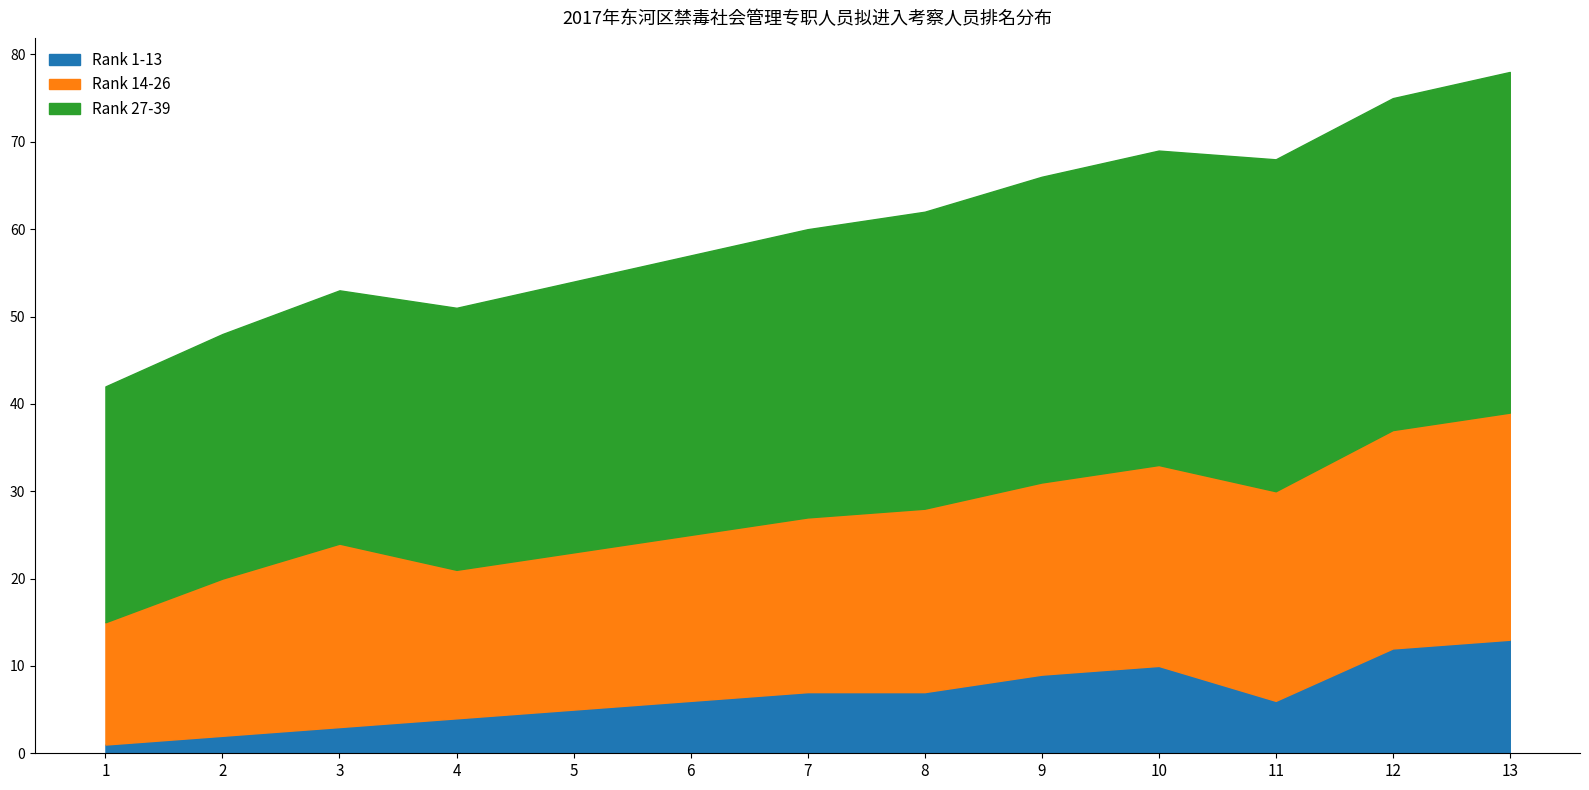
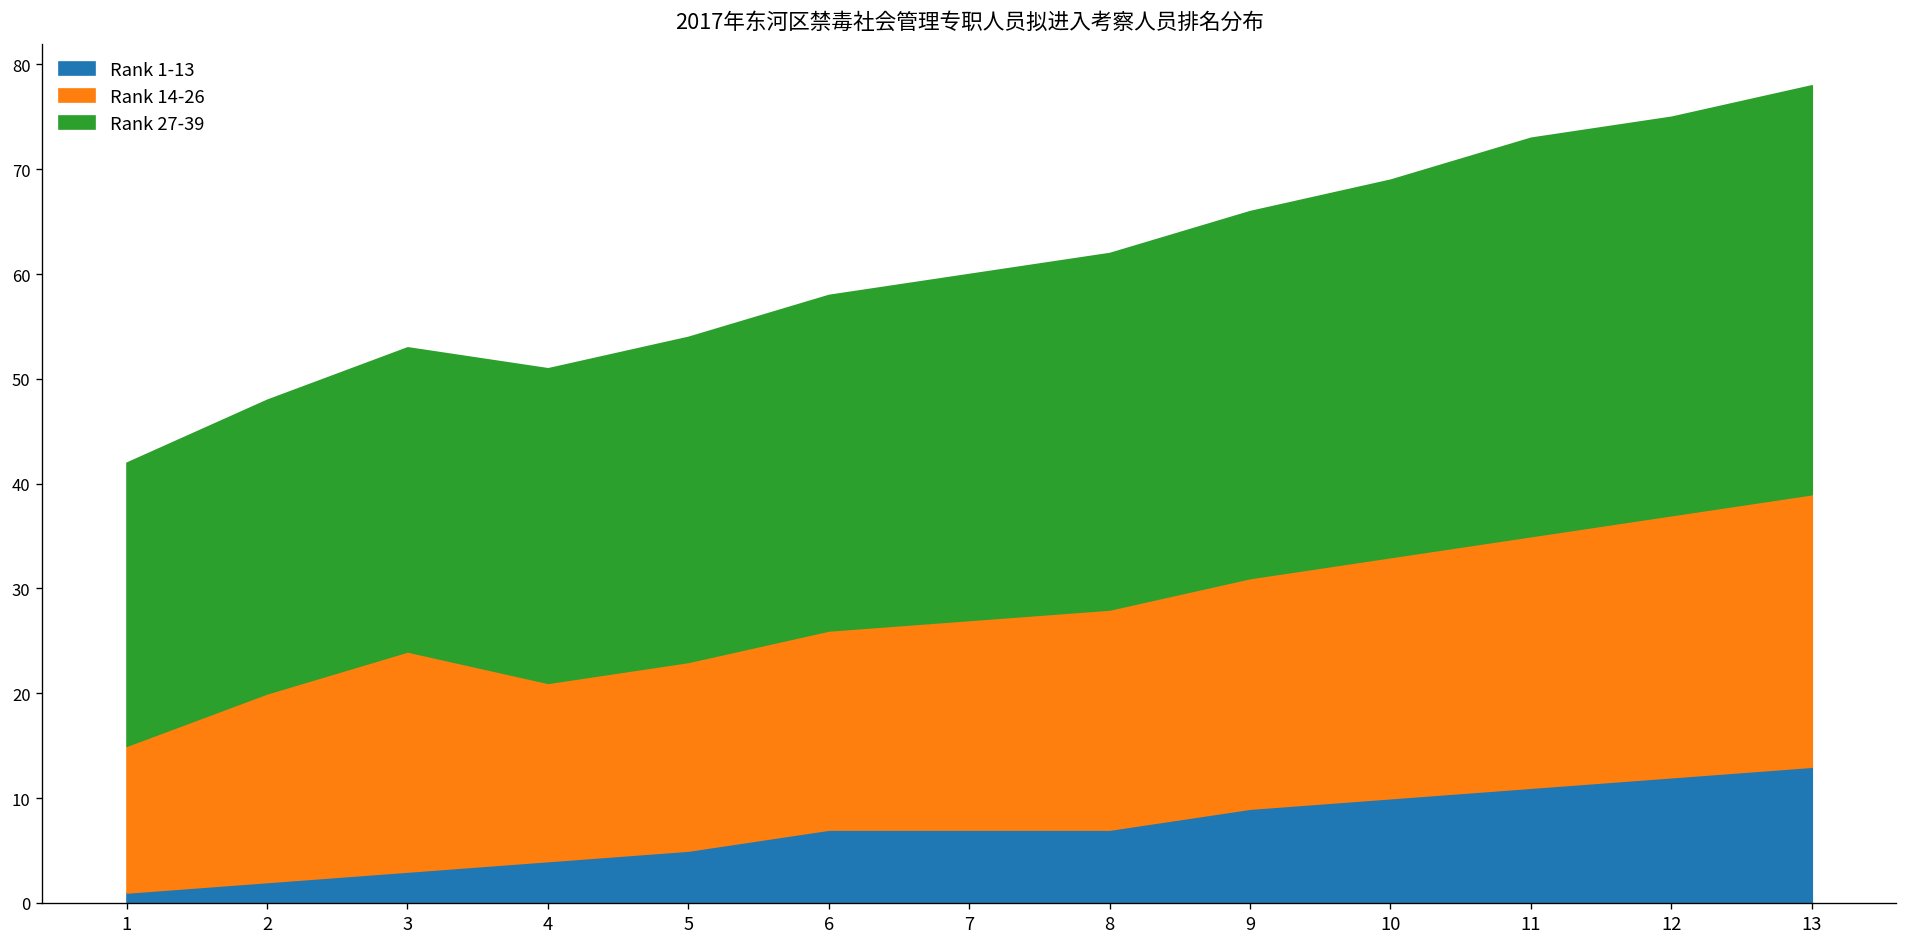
  {
    "Rank 1-13": {
      "1": 1,
      "2": 2,
      "3": 3,
      "4": 4,
      "5": 5,
-     "6": 6,
+     "6": 7,
      "7": 7,
      "8": 7,
      "9": 9,
      "10": 10,
-     "11": 6,
+     "11": 11,
      "12": 12,
      "13": 13
    },
    "Rank 14-26": {
      "1": 15,
      "2": 20,
      "3": 24,
      "4": 21,
      "5": 23,
      "7": 27,
      "8": 28,
      "9": 31,
      "10": 33,
      "12": 37,
      "13": 39
    },
    "Rank 27-39": {
      "1": 27,
      "2": 28,
      "3": 29,
      "4": 30,
      "5": 31,
      "6": 32,
      "7": 33,
      "8": 34,
      "9": 35,
      "10": 36,
      "11": 38,
      "12": 38,
      "13": 39
    }
  }
